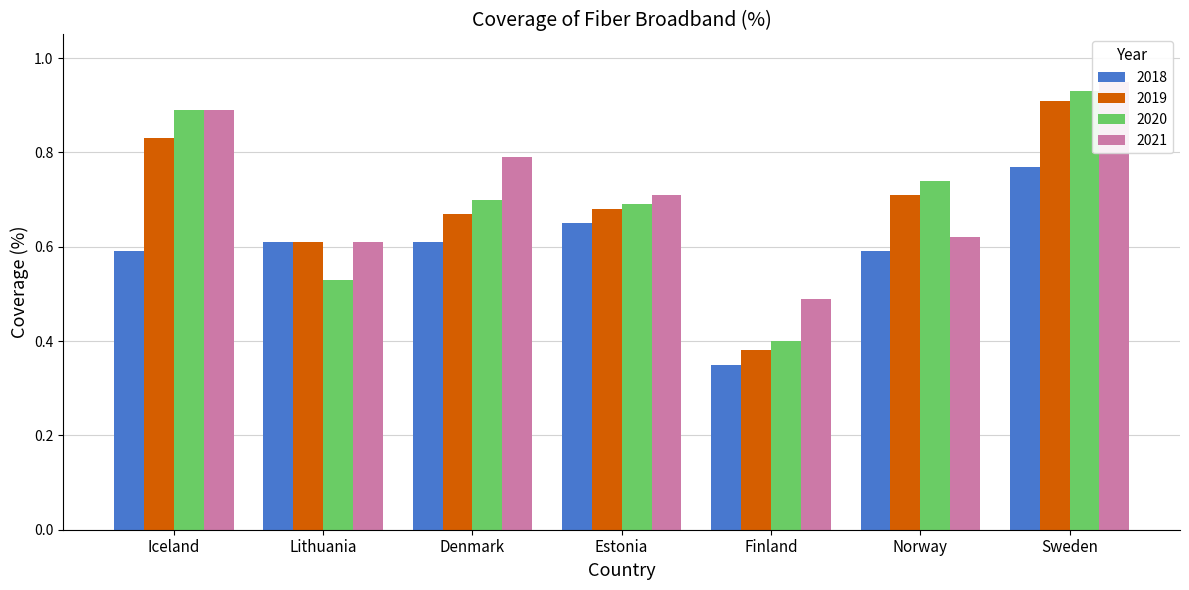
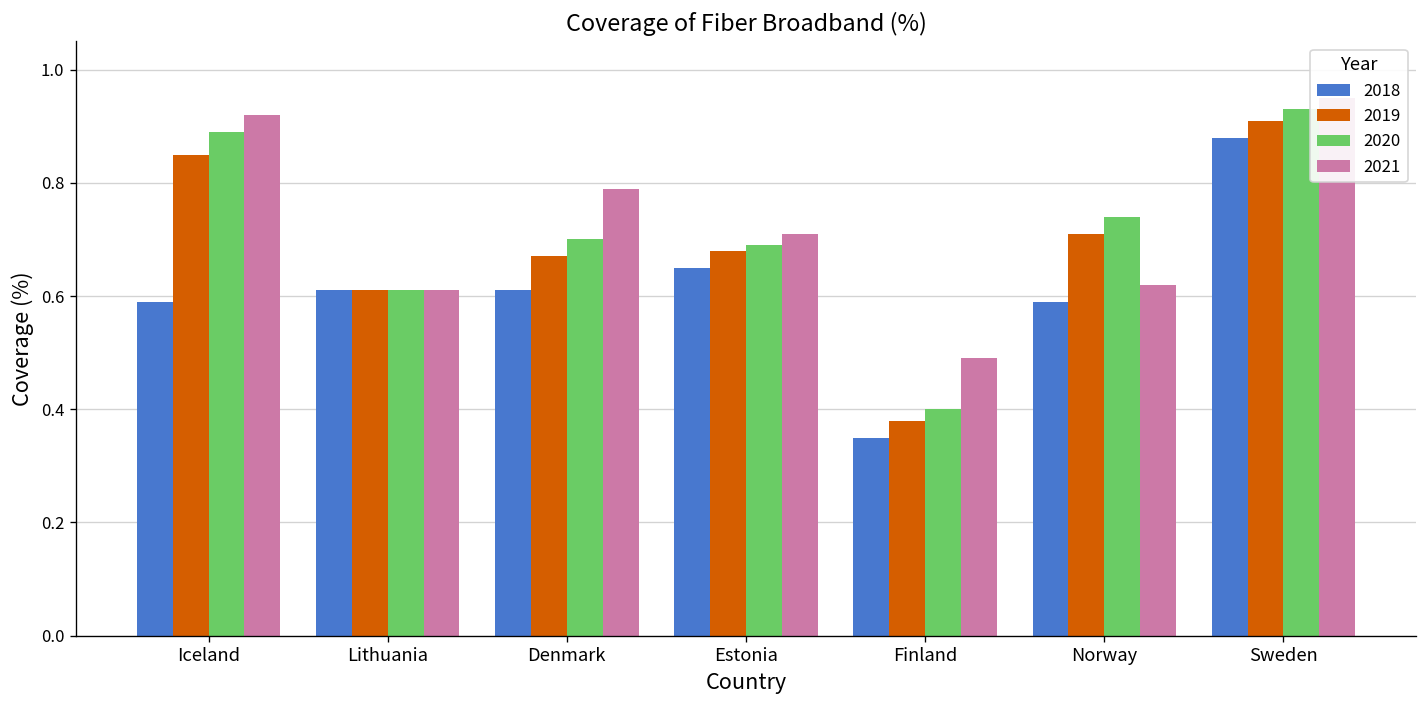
  {
    "2018": {
      "Iceland": 0.59,
      "Lithuania": 0.61,
      "Denmark": 0.61,
      "Estonia": 0.65,
      "Finland": 0.35,
      "Norway": 0.59,
-     "Sweden": 0.77
+     "Sweden": 0.88
    },
    "2019": {
-     "Iceland": 0.83,
+     "Iceland": 0.85,
      "Lithuania": 0.61,
      "Denmark": 0.67,
      "Estonia": 0.68,
      "Finland": 0.38,
      "Norway": 0.71,
      "Sweden": 0.91
    },
    "2020": {
      "Iceland": 0.89,
-     "Lithuania": 0.53,
+     "Lithuania": 0.61,
      "Denmark": 0.70,
      "Estonia": 0.69,
      "Finland": 0.40,
      "Norway": 0.74,
      "Sweden": 0.93
    },
    "2021": {
-     "Iceland": 0.89,
+     "Iceland": 0.92,
      "Lithuania": 0.61,
      "Denmark": 0.79,
      "Estonia": 0.71,
      "Finland": 0.49,
      "Norway": 0.62
    }
  }
